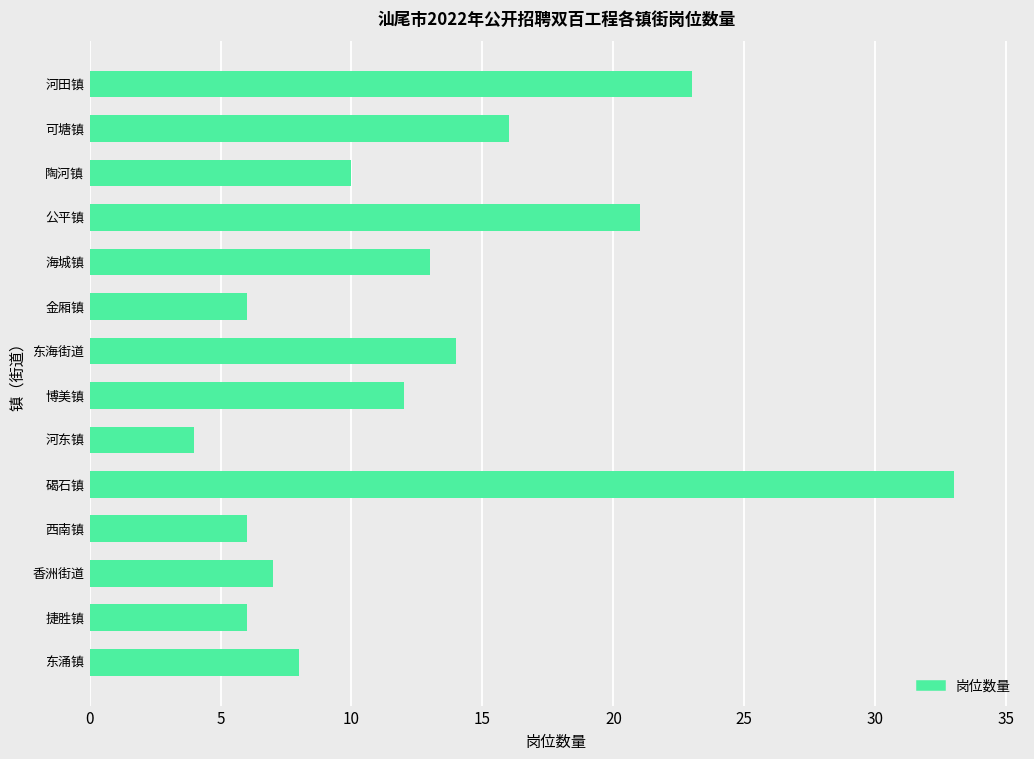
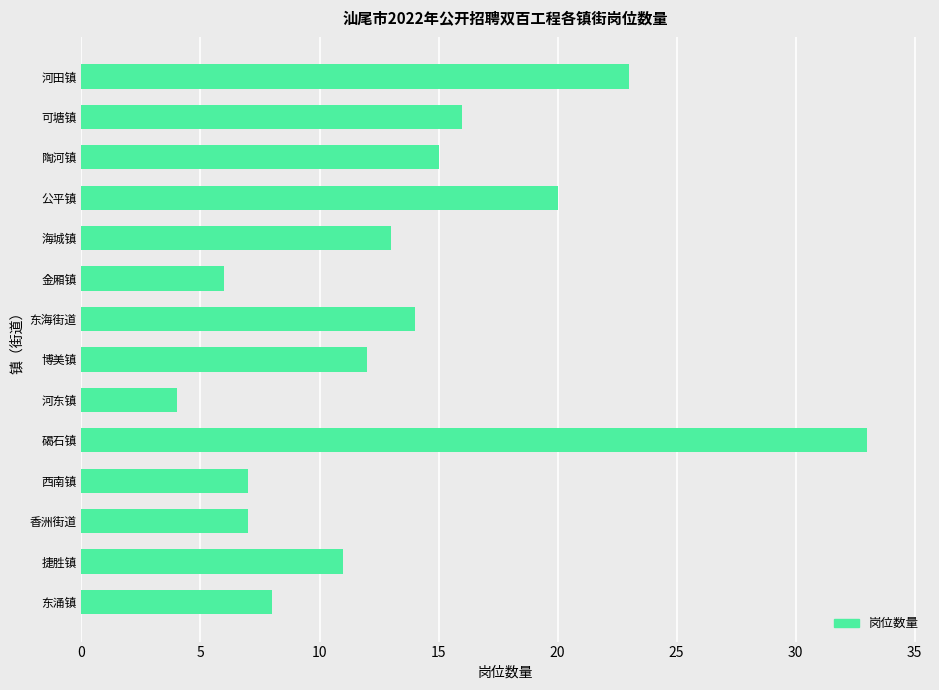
  {
    "河田镇": 23,
    "可塘镇": 16,
-   "陶河镇": 10,
-   "公平镇": 21,
+   "陶河镇": 15,
+   "公平镇": 20,
    "海城镇": 13,
    "金厢镇": 6,
    "东海街道": 14,
    "博美镇": 12,
    "河东镇": 4,
    "碣石镇": 33,
-   "西南镇": 6,
+   "西南镇": 7,
    "香洲街道": 7,
-   "捷胜镇": 6,
+   "捷胜镇": 11,
    "东涌镇": 8
  }
